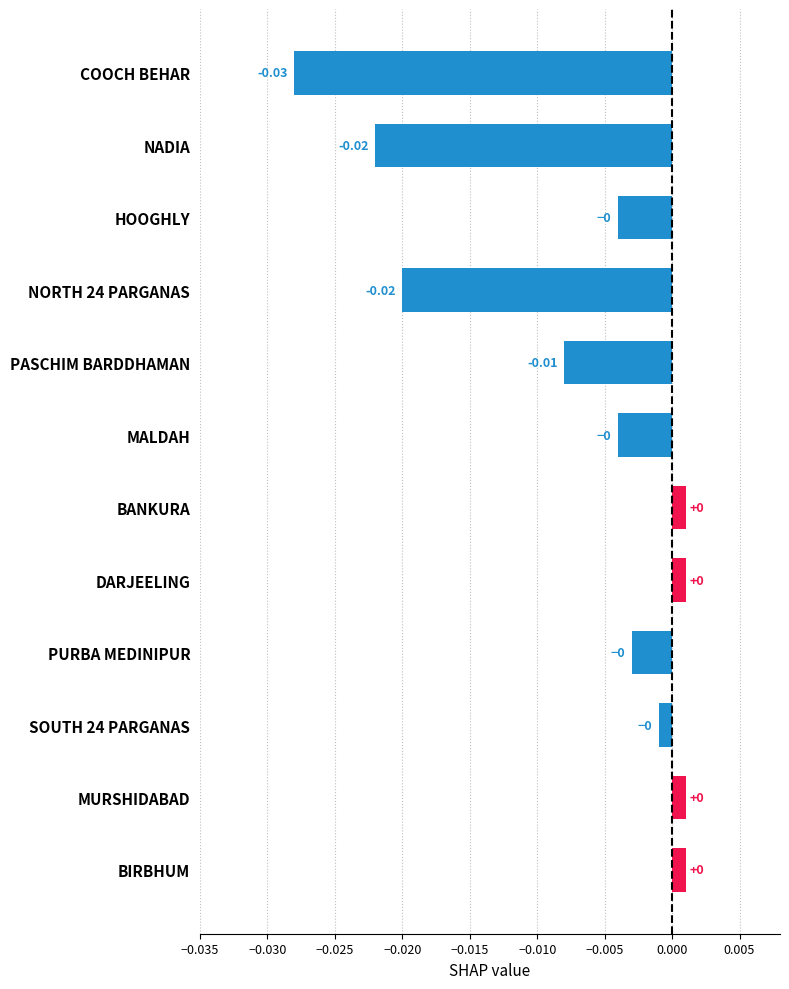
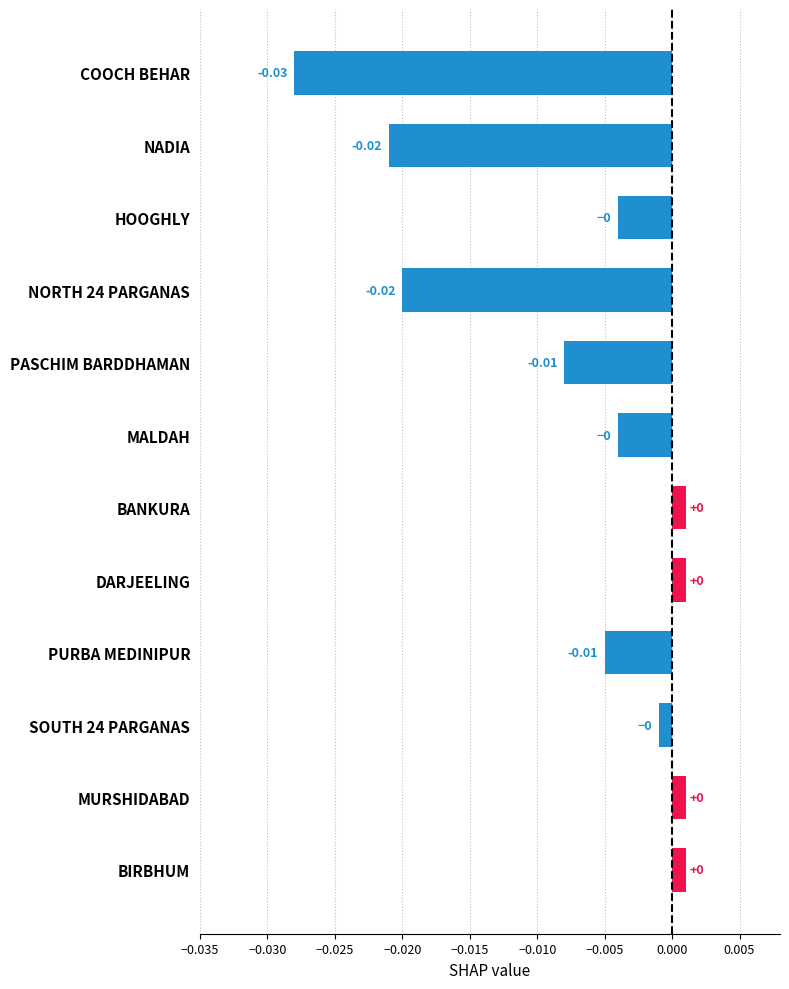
  {
    "COOCH BEHAR": "-0.03",
-   "NADIA": "-0.022",
+   "NADIA": "-0.021",
    "HOOGHLY": "-0",
    "NORTH 24 PARGANAS": "-0.02",
    "PASCHIM BARDDHAMAN": "-0.01",
    "MALDAH": "-0",
    "BANKURA": "+0",
    "DARJEELING": "+0",
-   "PURBA MEDINIPUR": "-0",
+   "PURBA MEDINIPUR": "-0.01",
    "SOUTH 24 PARGANAS": "-0",
    "MURSHIDABAD": "+0",
    "BIRBHUM": "+0"
  }
